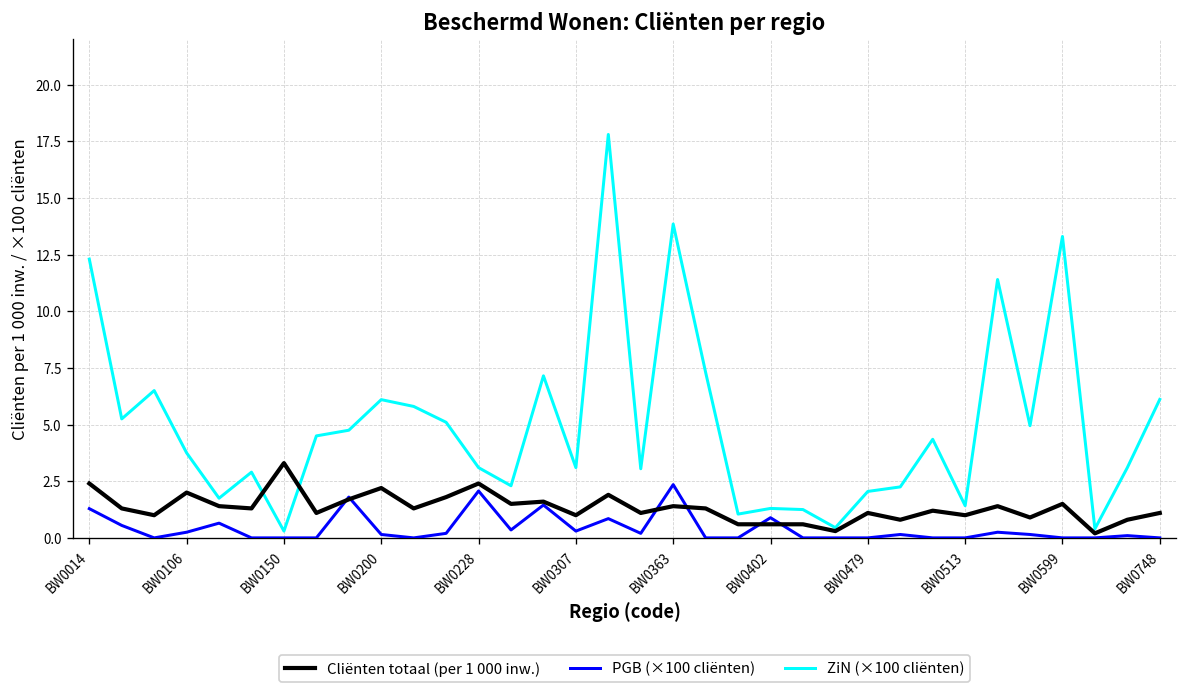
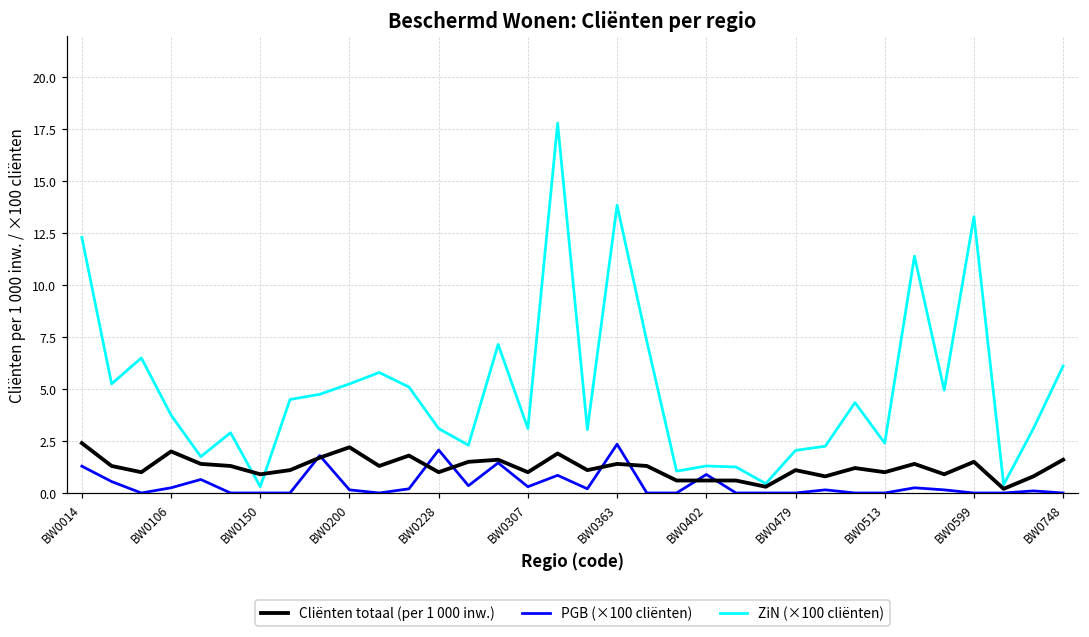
  {
    "Cliënten totaal (per 1 000 inw.)": {
      "BW0014": 2.4,
      "BW0106": 2.0,
-     "BW0150": 3.3,
+     "BW0150": 0.9,
      "BW0200": 2.2,
-     "BW0228": 2.4,
+     "BW0228": 1.0,
      "BW0307": 1.0,
      "BW0363": 1.4,
      "BW0402": 0.6,
      "BW0479": 1.1,
      "BW0513": 1.0,
      "BW0599": 1.5,
-     "BW0748": 1.1
+     "BW0748": 1.6
    },
    "PGB (×100 cliënten)": {
      "BW0014": 1.3,
      "BW0106": 0.3,
      "BW0150": 0.0,
      "BW0200": 0.2,
      "BW0228": 2.1,
      "BW0307": 0.3,
      "BW0363": 2.4,
      "BW0402": 0.9,
      "BW0479": 0.0,
      "BW0513": 0.0,
      "BW0599": 0.0,
      "BW0748": 0.0
    },
    "ZiN (×100 cliënten)": {
      "BW0014": 12.3,
      "BW0106": 3.8,
      "BW0150": 0.3,
-     "BW0200": 6.1,
+     "BW0200": 5.3,
      "BW0228": 3.1,
      "BW0307": 3.1,
      "BW0363": 13.9,
      "BW0402": 1.3,
      "BW0479": 2.1,
-     "BW0513": 1.4,
+     "BW0513": 2.4,
      "BW0599": 13.3,
      "BW0748": 6.1
    }
  }
